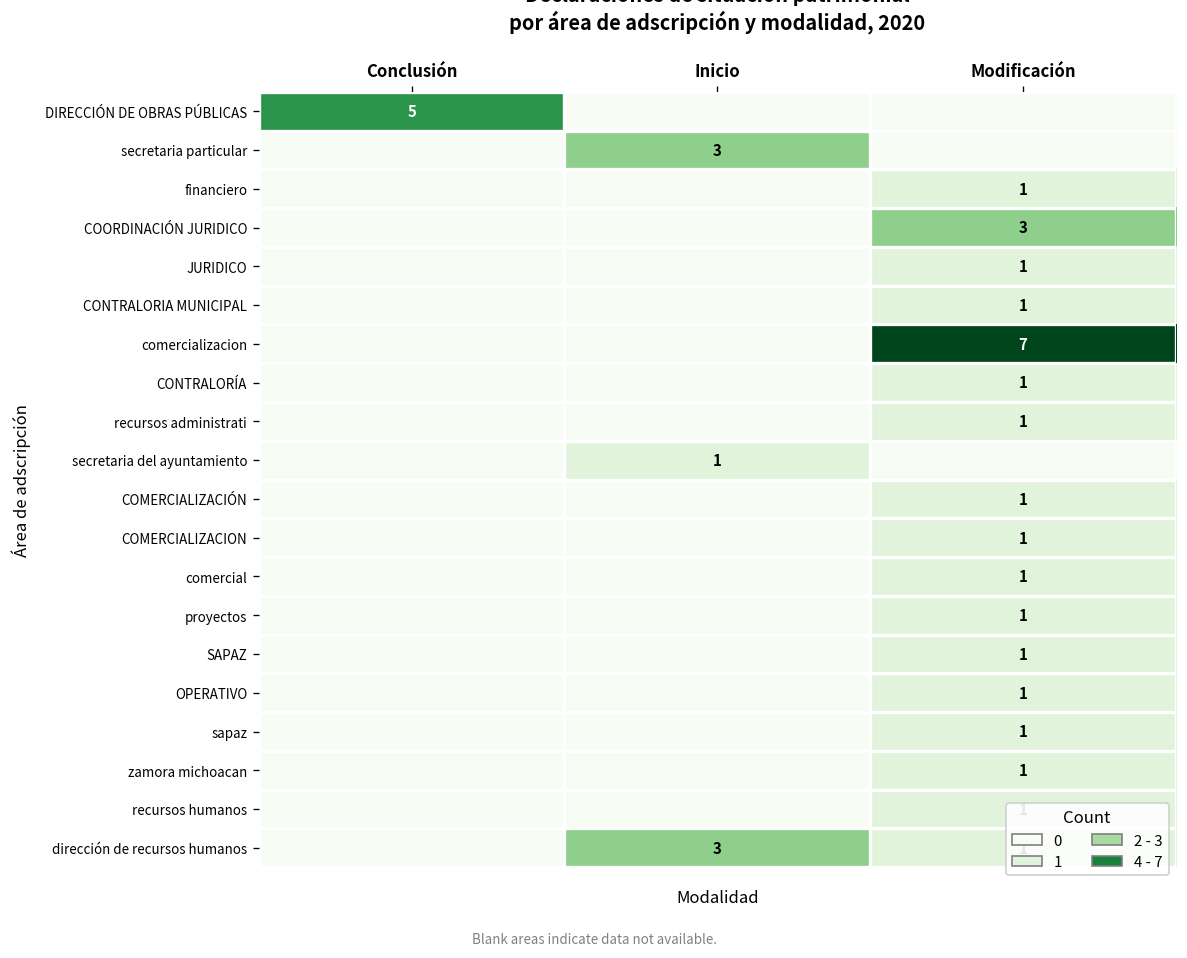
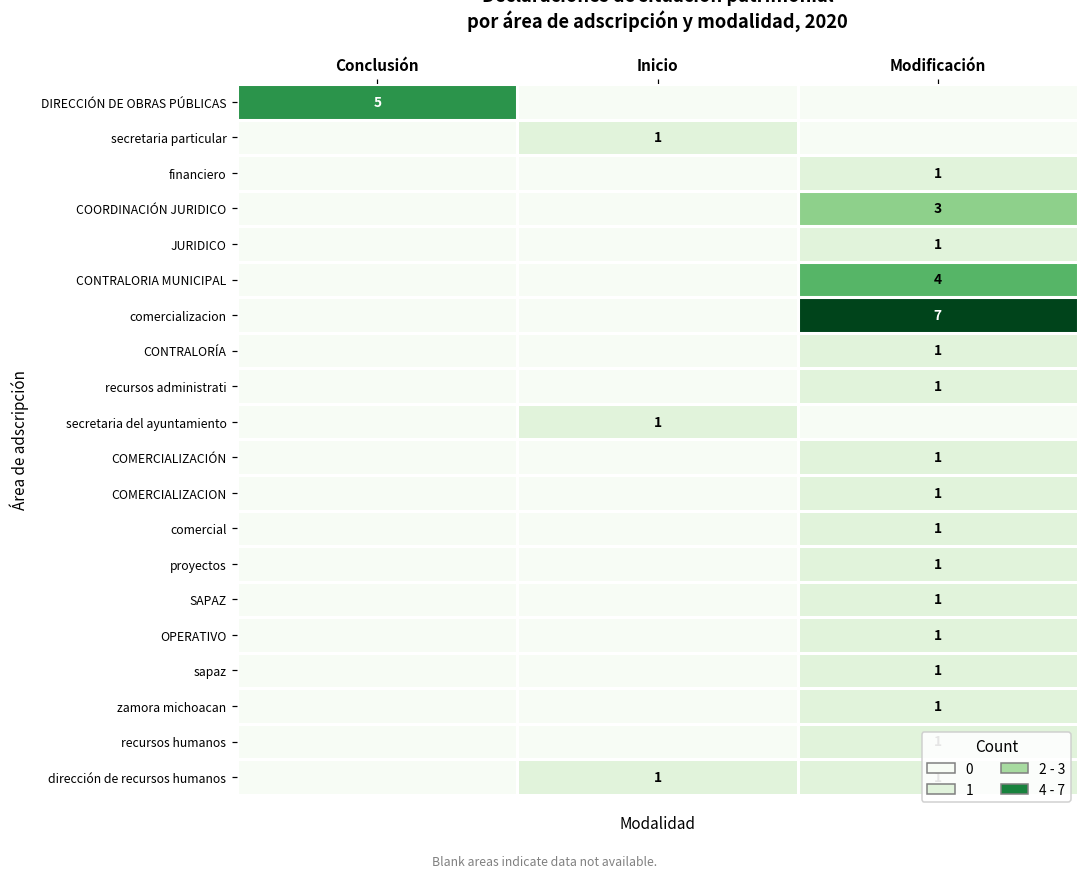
  {
    "DIRECCIÓN DE OBRAS PÚBLICAS": {
      "Conclusión": 5
    },
    "secretaria particular": {
-     "Inicio": 3
+     "Inicio": 1
    },
    "financiero": {
      "Modificación": 1
    },
    "COORDINACIÓN JURIDICO": {
      "Modificación": 3
    },
    "JURIDICO": {
      "Modificación": 1
    },
    "CONTRALORIA MUNICIPAL": {
-     "Modificación": 1
+     "Modificación": 4
    },
    "comercializacion": {
      "Modificación": 7
    },
    "CONTRALORÍA": {
      "Modificación": 1
    },
    "recursos administrati": {
      "Modificación": 1
    },
    "secretaria del ayuntamiento": {
      "Inicio": 1
    },
    "COMERCIALIZACIÓN": {
      "Modificación": 1
    },
    "COMERCIALIZACION": {
      "Modificación": 1
    },
    "comercial": {
      "Modificación": 1
    },
    "proyectos": {
      "Modificación": 1
    },
    "SAPAZ": {
      "Modificación": 1
    },
    "OPERATIVO": {
      "Modificación": 1
    },
    "sapaz": {
      "Modificación": 1
    },
    "zamora michoacan": {
      "Modificación": 1
    },
    "dirección de recursos humanos": {
-     "Inicio": 3
+     "Inicio": 1
    }
  }
